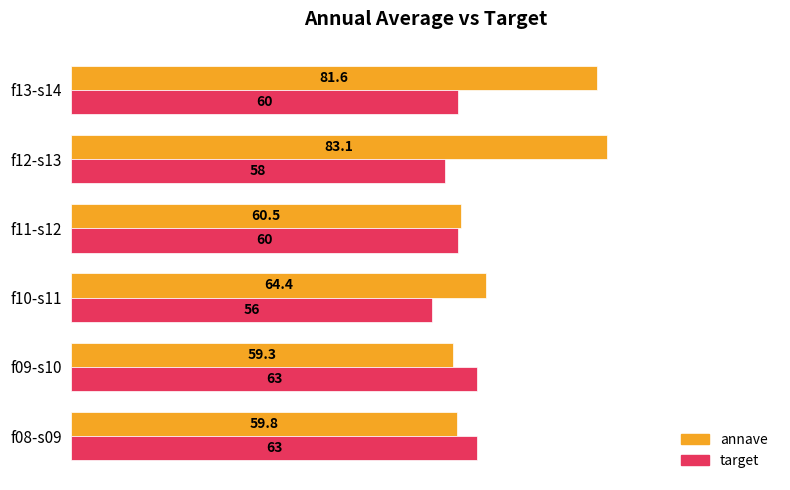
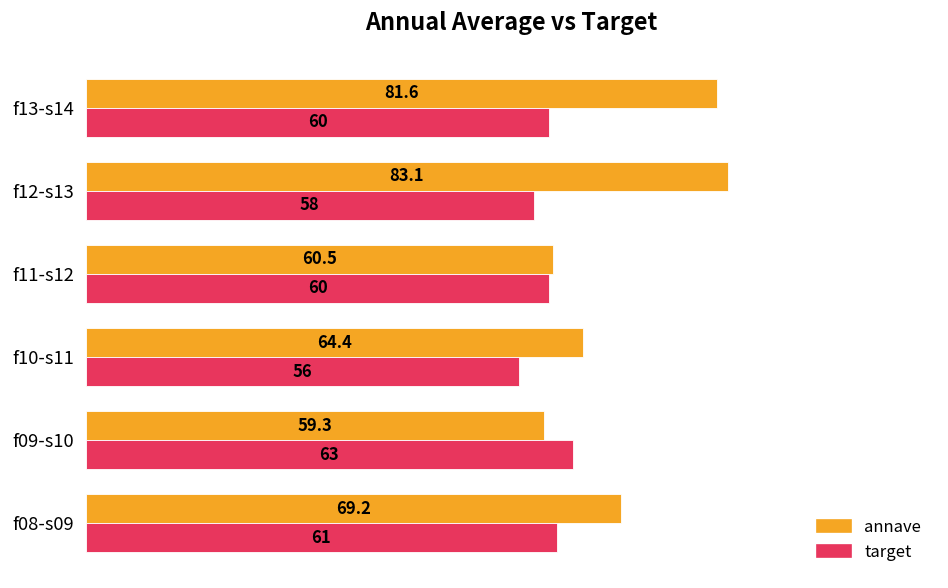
  {
    "annave": {
      "f13-s14": 81.6,
      "f12-s13": 83.1,
      "f11-s12": 60.5,
      "f10-s11": 64.4,
      "f09-s10": 59.3,
-     "f08-s09": 59.8
+     "f08-s09": 69.2
    },
    "target": {
      "f13-s14": 60,
      "f12-s13": 58,
      "f11-s12": 60,
      "f10-s11": 56,
      "f09-s10": 63,
-     "f08-s09": 63
+     "f08-s09": 61
    }
  }
